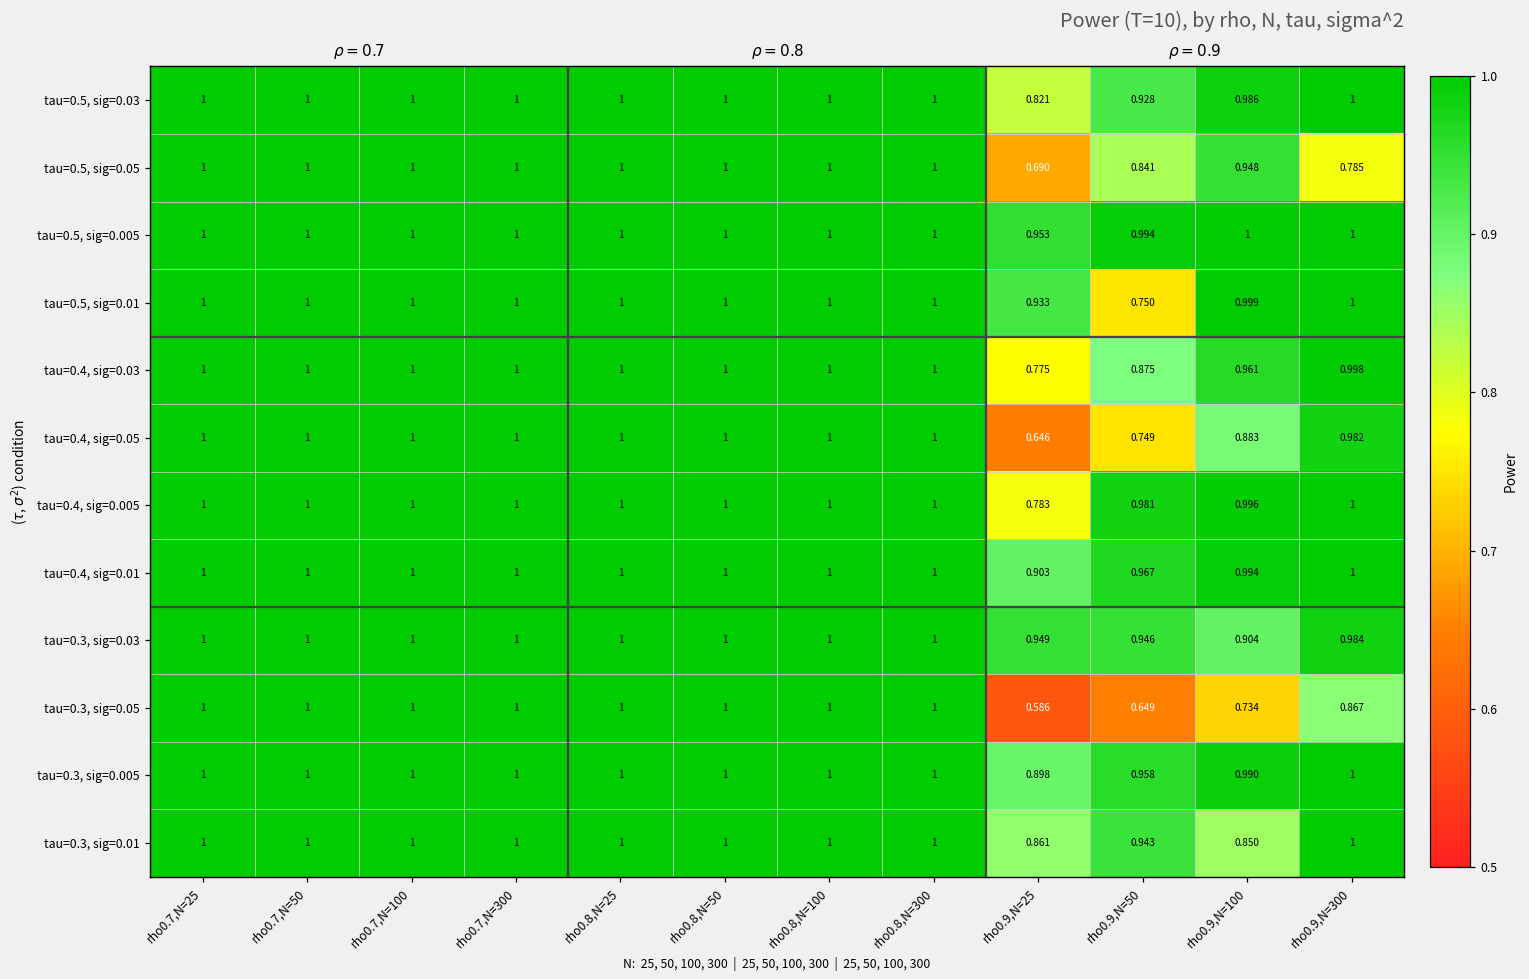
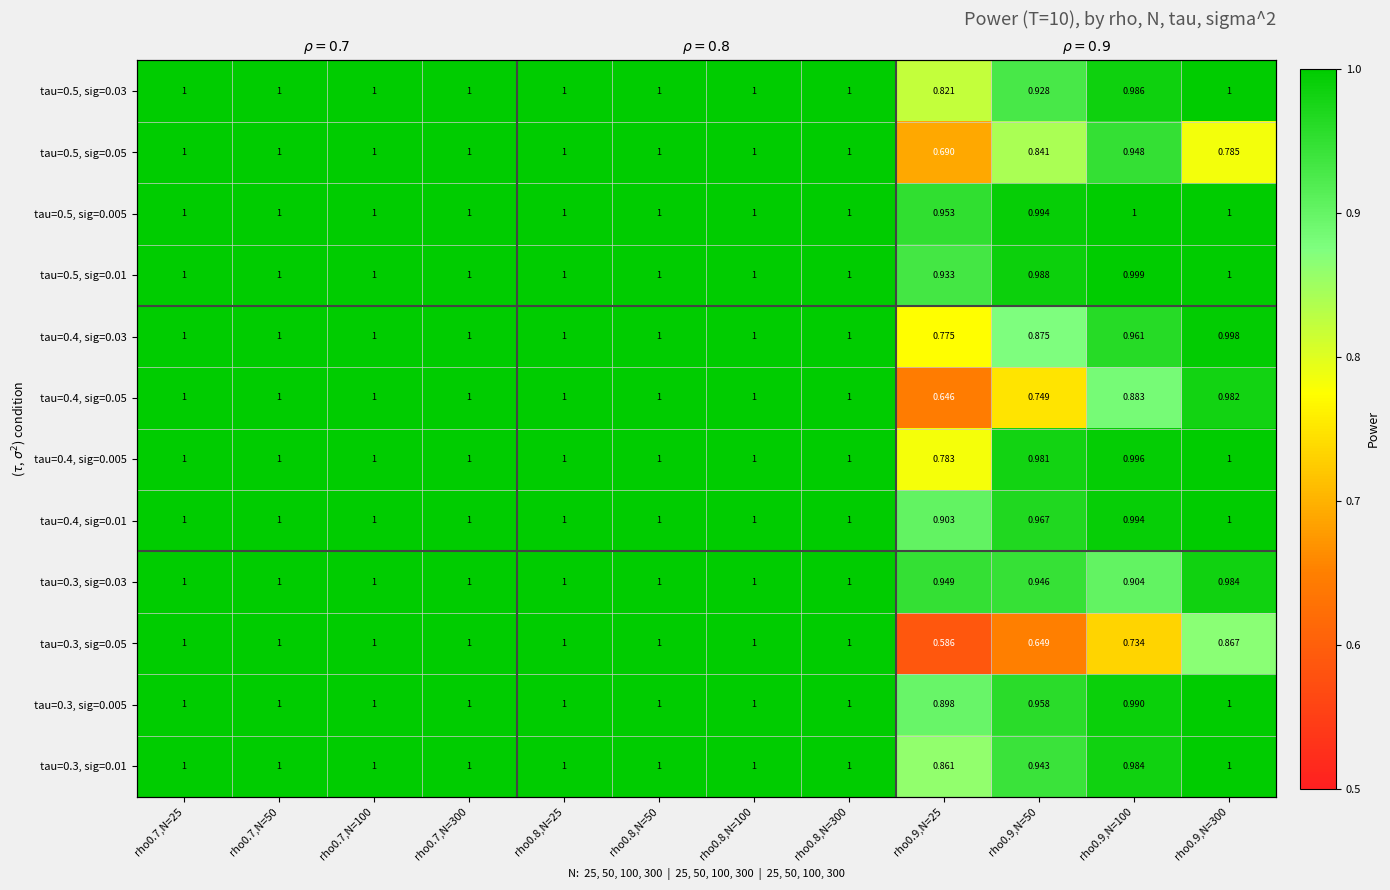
  {
    "tau=0.5, sig=0.03": {
      "rho0.7,N=25": 1,
      "rho0.7,N=50": 1,
      "rho0.7,N=100": 1,
      "rho0.7,N=300": 1,
      "rho0.8,N=25": 1,
      "rho0.8,N=50": 1,
      "rho0.8,N=100": 1,
      "rho0.8,N=300": 1,
      "rho0.9,N=25": 0.821,
      "rho0.9,N=50": 0.928,
      "rho0.9,N=100": 0.986,
      "rho0.9,N=300": 1
    },
    "tau=0.5, sig=0.05": {
      "rho0.7,N=25": 1,
      "rho0.7,N=50": 1,
      "rho0.7,N=100": 1,
      "rho0.7,N=300": 1,
      "rho0.8,N=25": 1,
      "rho0.8,N=50": 1,
      "rho0.8,N=100": 1,
      "rho0.8,N=300": 1,
      "rho0.9,N=25": 0.690,
      "rho0.9,N=50": 0.841,
      "rho0.9,N=100": 0.948,
      "rho0.9,N=300": 0.785
    },
    "tau=0.5, sig=0.005": {
      "rho0.7,N=25": 1,
      "rho0.7,N=50": 1,
      "rho0.7,N=100": 1,
      "rho0.7,N=300": 1,
      "rho0.8,N=25": 1,
      "rho0.8,N=50": 1,
      "rho0.8,N=100": 1,
      "rho0.8,N=300": 1,
      "rho0.9,N=25": 0.953,
      "rho0.9,N=50": 0.994,
      "rho0.9,N=100": 1,
      "rho0.9,N=300": 1
    },
    "tau=0.5, sig=0.01": {
      "rho0.7,N=25": 1,
      "rho0.7,N=50": 1,
      "rho0.7,N=100": 1,
      "rho0.7,N=300": 1,
      "rho0.8,N=25": 1,
      "rho0.8,N=50": 1,
      "rho0.8,N=100": 1,
      "rho0.8,N=300": 1,
      "rho0.9,N=25": 0.933,
-     "rho0.9,N=50": 0.750,
+     "rho0.9,N=50": 0.988,
      "rho0.9,N=100": 0.999,
      "rho0.9,N=300": 1
    },
    "tau=0.4, sig=0.03": {
      "rho0.7,N=25": 1,
      "rho0.7,N=50": 1,
      "rho0.7,N=100": 1,
      "rho0.7,N=300": 1,
      "rho0.8,N=25": 1,
      "rho0.8,N=50": 1,
      "rho0.8,N=100": 1,
      "rho0.8,N=300": 1,
      "rho0.9,N=25": 0.775,
      "rho0.9,N=50": 0.875,
      "rho0.9,N=100": 0.961,
      "rho0.9,N=300": 0.998
    },
    "tau=0.4, sig=0.05": {
      "rho0.7,N=25": 1,
      "rho0.7,N=50": 1,
      "rho0.7,N=100": 1,
      "rho0.7,N=300": 1,
      "rho0.8,N=25": 1,
      "rho0.8,N=50": 1,
      "rho0.8,N=100": 1,
      "rho0.8,N=300": 1,
      "rho0.9,N=25": 0.646,
      "rho0.9,N=50": 0.749,
      "rho0.9,N=100": 0.883,
      "rho0.9,N=300": 0.982
    },
    "tau=0.4, sig=0.005": {
      "rho0.7,N=25": 1,
      "rho0.7,N=50": 1,
      "rho0.7,N=100": 1,
      "rho0.7,N=300": 1,
      "rho0.8,N=25": 1,
      "rho0.8,N=50": 1,
      "rho0.8,N=100": 1,
      "rho0.8,N=300": 1,
      "rho0.9,N=25": 0.783,
      "rho0.9,N=50": 0.981,
      "rho0.9,N=100": 0.996,
      "rho0.9,N=300": 1
    },
    "tau=0.4, sig=0.01": {
      "rho0.7,N=25": 1,
      "rho0.7,N=50": 1,
      "rho0.7,N=100": 1,
      "rho0.7,N=300": 1,
      "rho0.8,N=25": 1,
      "rho0.8,N=50": 1,
      "rho0.8,N=100": 1,
      "rho0.8,N=300": 1,
      "rho0.9,N=25": 0.903,
      "rho0.9,N=50": 0.967,
      "rho0.9,N=100": 0.994,
      "rho0.9,N=300": 1
    },
    "tau=0.3, sig=0.03": {
      "rho0.7,N=25": 1,
      "rho0.7,N=50": 1,
      "rho0.7,N=100": 1,
      "rho0.7,N=300": 1,
      "rho0.8,N=25": 1,
      "rho0.8,N=50": 1,
      "rho0.8,N=100": 1,
      "rho0.8,N=300": 1,
      "rho0.9,N=25": 0.949,
      "rho0.9,N=50": 0.946,
      "rho0.9,N=100": 0.904,
      "rho0.9,N=300": 0.984
    },
    "tau=0.3, sig=0.05": {
      "rho0.7,N=25": 1,
      "rho0.7,N=50": 1,
      "rho0.7,N=100": 1,
      "rho0.7,N=300": 1,
      "rho0.8,N=25": 1,
      "rho0.8,N=50": 1,
      "rho0.8,N=100": 1,
      "rho0.8,N=300": 1,
      "rho0.9,N=25": 0.586,
      "rho0.9,N=50": 0.649,
      "rho0.9,N=100": 0.734,
      "rho0.9,N=300": 0.867
    },
    "tau=0.3, sig=0.005": {
      "rho0.7,N=25": 1,
      "rho0.7,N=50": 1,
      "rho0.7,N=100": 1,
      "rho0.7,N=300": 1,
      "rho0.8,N=25": 1,
      "rho0.8,N=50": 1,
      "rho0.8,N=100": 1,
      "rho0.8,N=300": 1,
      "rho0.9,N=25": 0.898,
      "rho0.9,N=50": 0.958,
      "rho0.9,N=100": 0.990,
      "rho0.9,N=300": 1
    },
    "tau=0.3, sig=0.01": {
      "rho0.7,N=25": 1,
      "rho0.7,N=50": 1,
      "rho0.7,N=100": 1,
      "rho0.7,N=300": 1,
      "rho0.8,N=25": 1,
      "rho0.8,N=50": 1,
      "rho0.8,N=100": 1,
      "rho0.8,N=300": 1,
      "rho0.9,N=25": 0.861,
      "rho0.9,N=50": 0.943,
-     "rho0.9,N=100": 0.850,
+     "rho0.9,N=100": 0.984,
      "rho0.9,N=300": 1
    }
  }
